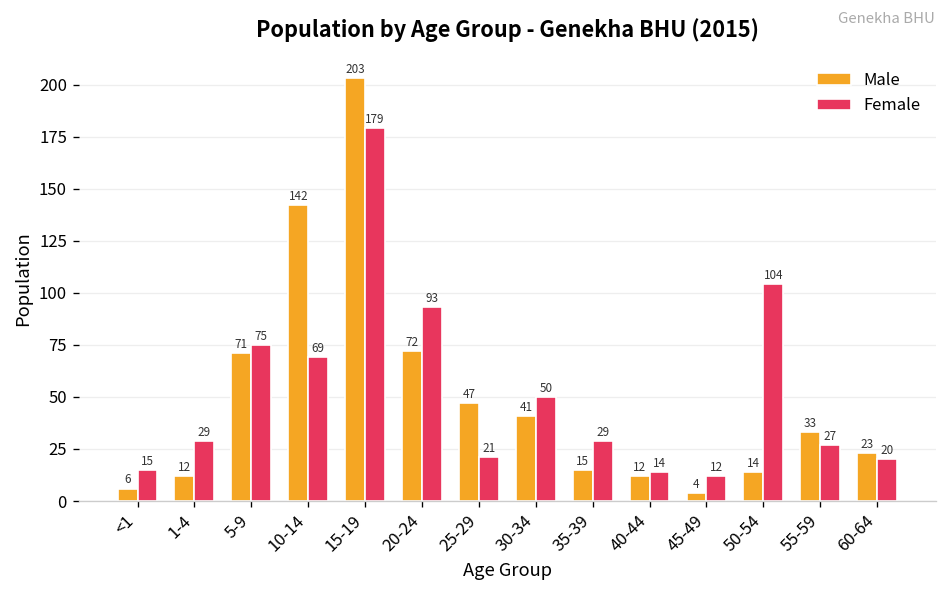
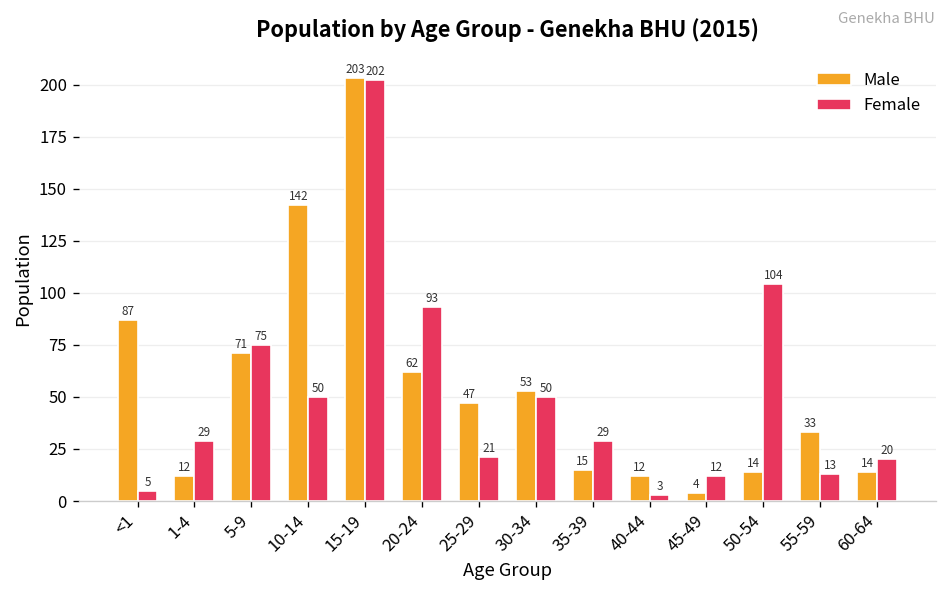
  {
    "Male": {
-     "<1": 6,
+     "<1": 87,
      "1-4": 12,
      "5-9": 71,
      "10-14": 142,
      "15-19": 203,
-     "20-24": 72,
+     "20-24": 62,
      "25-29": 47,
-     "30-34": 41,
+     "30-34": 53,
      "35-39": 15,
      "40-44": 12,
      "45-49": 4,
      "50-54": 14,
      "55-59": 33,
-     "60-64": 23
+     "60-64": 14
    },
    "Female": {
-     "<1": 15,
+     "<1": 5,
      "1-4": 29,
      "5-9": 75,
-     "10-14": 69,
-     "15-19": 179,
+     "10-14": 50,
+     "15-19": 202,
      "20-24": 93,
      "25-29": 21,
      "30-34": 50,
      "35-39": 29,
-     "40-44": 14,
+     "40-44": 3,
      "45-49": 12,
      "50-54": 104,
-     "55-59": 27,
+     "55-59": 13,
      "60-64": 20
    }
  }
